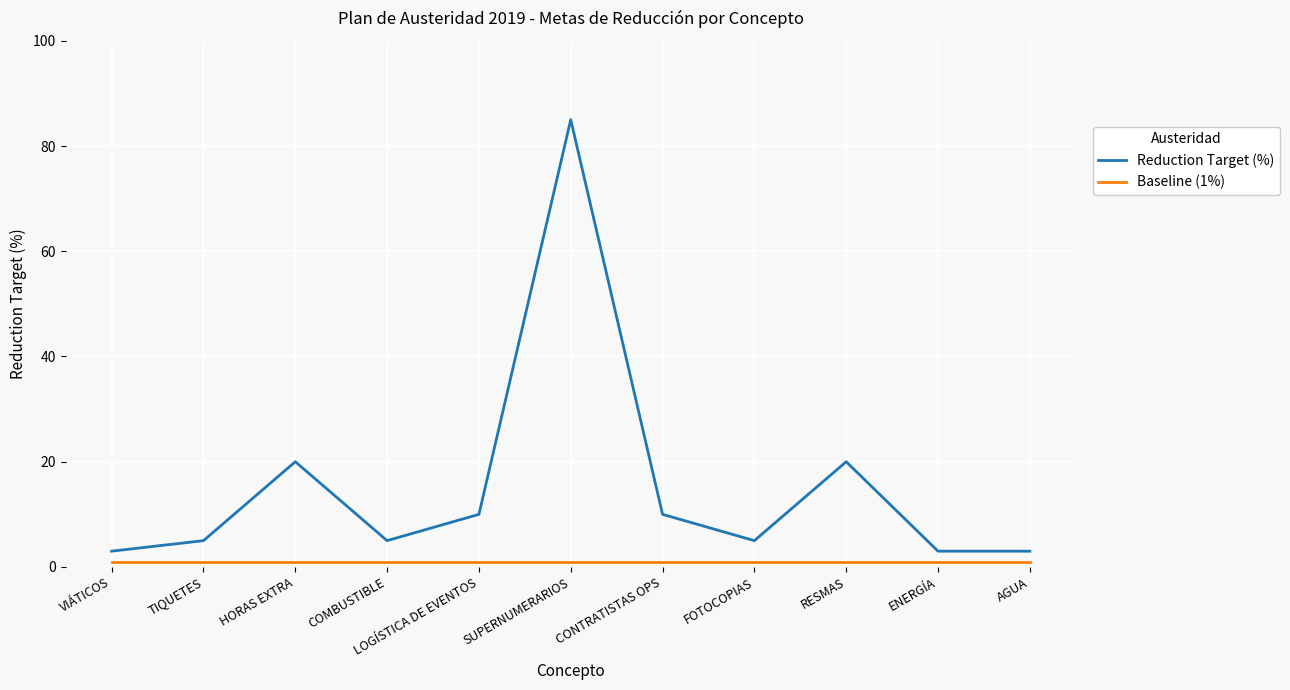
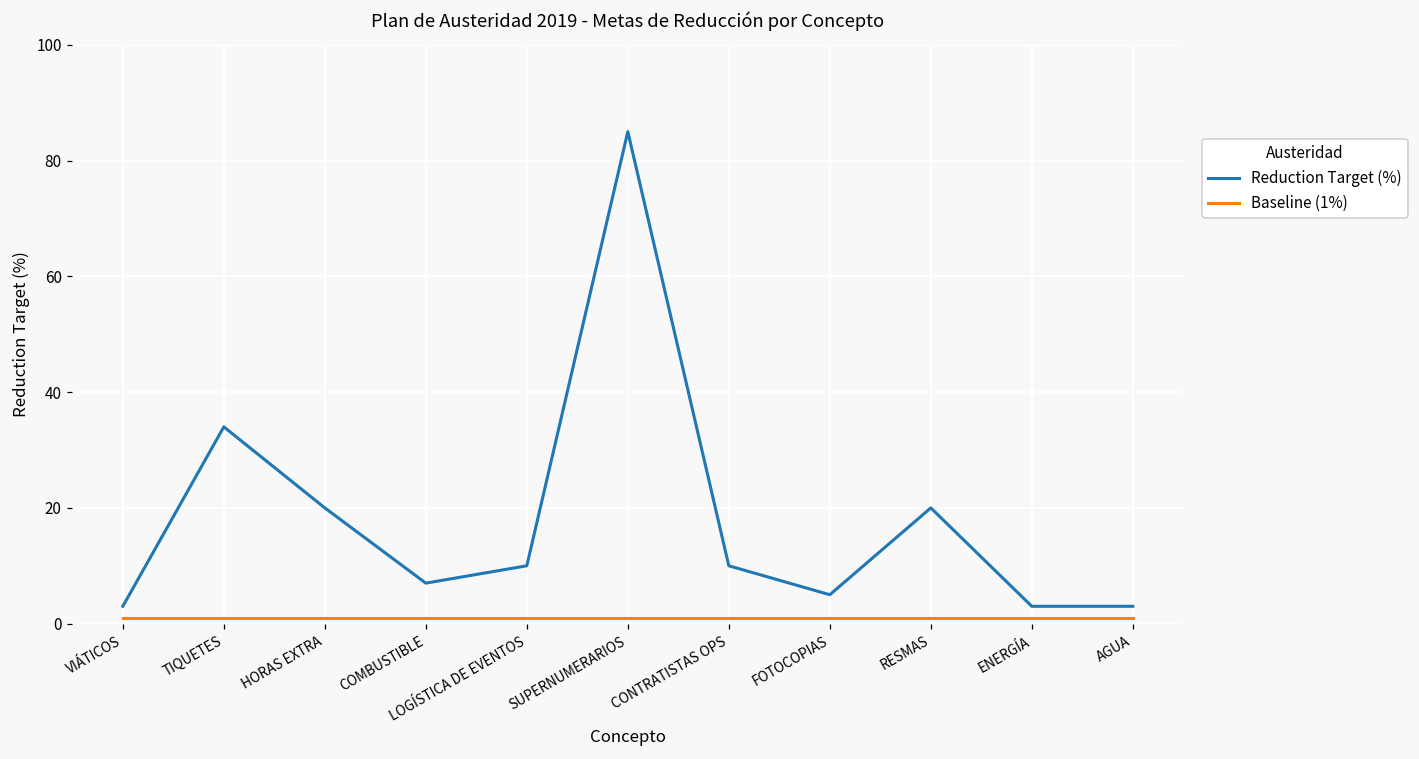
  {
    "Reduction Target (%)": {
      "VIÁTICOS": 3,
-     "TIQUETES": 5,
+     "TIQUETES": 34,
      "HORAS EXTRA": 20,
-     "COMBUSTIBLE": 5,
+     "COMBUSTIBLE": 7,
      "LOGÍSTICA DE EVENTOS": 10,
      "SUPERNUMERARIOS": 85,
      "CONTRATISTAS OPS": 10,
      "FOTOCOPIAS": 5,
      "RESMAS": 20,
      "ENERGÍA": 3,
      "AGUA": 3
    },
    "Baseline (1%)": {
      "VIÁTICOS": 1,
      "TIQUETES": 1,
      "HORAS EXTRA": 1,
      "COMBUSTIBLE": 1,
      "LOGÍSTICA DE EVENTOS": 1,
      "SUPERNUMERARIOS": 1,
      "CONTRATISTAS OPS": 1,
      "FOTOCOPIAS": 1,
      "RESMAS": 1,
      "ENERGÍA": 1,
      "AGUA": 1
    }
  }
